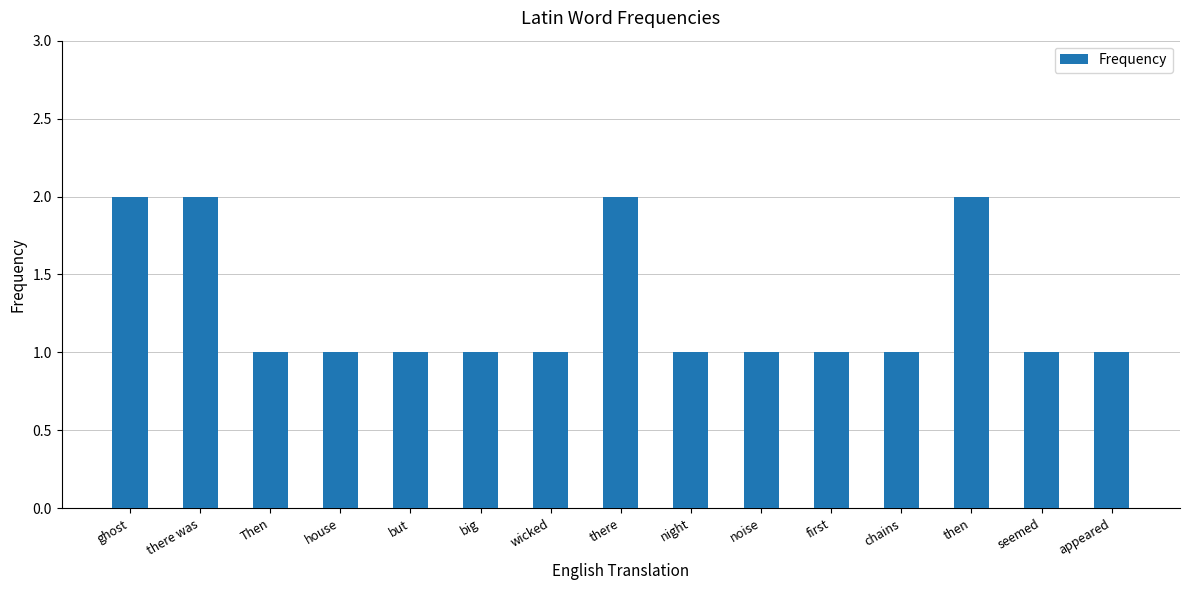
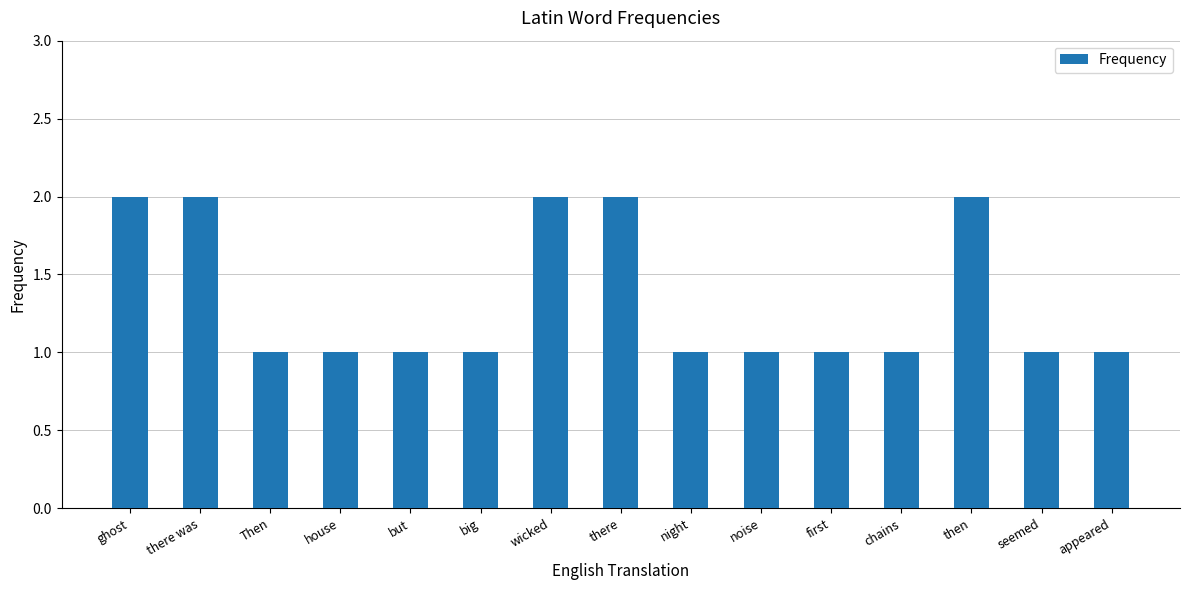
  {
    "ghost": 2,
    "there was": 2,
    "Then": 1,
    "house": 1,
    "but": 1,
    "big": 1,
-   "wicked": 1,
+   "wicked": 2,
    "there": 2,
    "night": 1,
    "noise": 1,
    "first": 1,
    "chains": 1,
    "then": 2,
    "seemed": 1,
    "appeared": 1
  }
